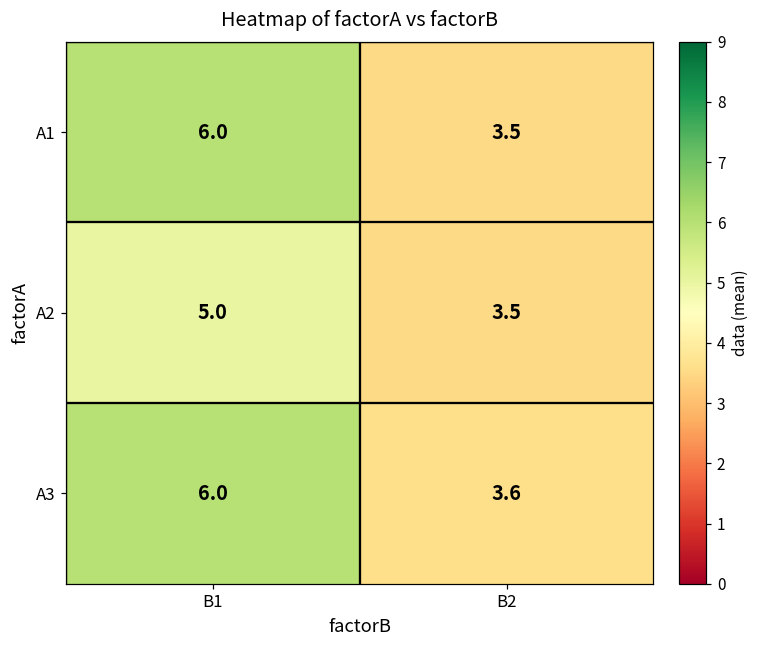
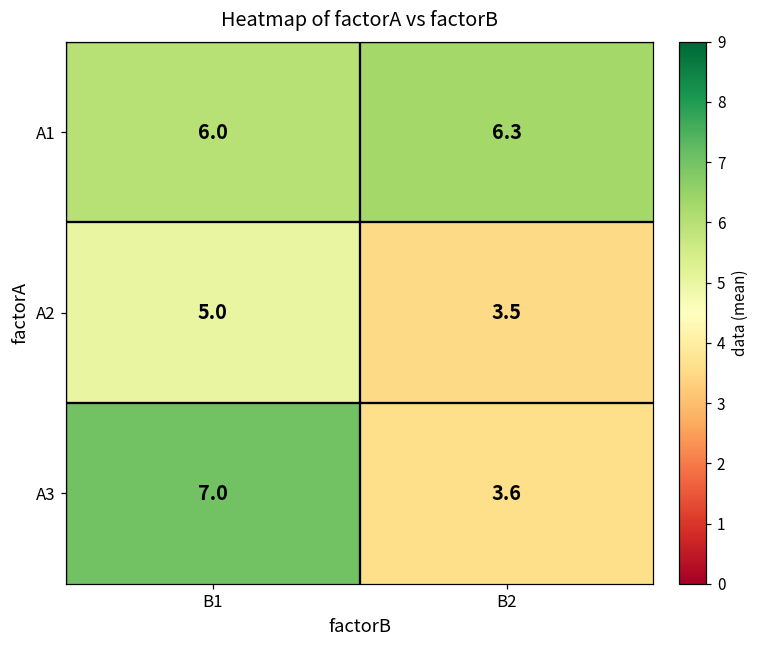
  {
    "A1": {
      "B1": 6.0,
-     "B2": 3.5
+     "B2": 6.3
    },
    "A2": {
      "B1": 5.0,
      "B2": 3.5
    },
    "A3": {
-     "B1": 6.0,
+     "B1": 7.0,
      "B2": 3.6
    }
  }
